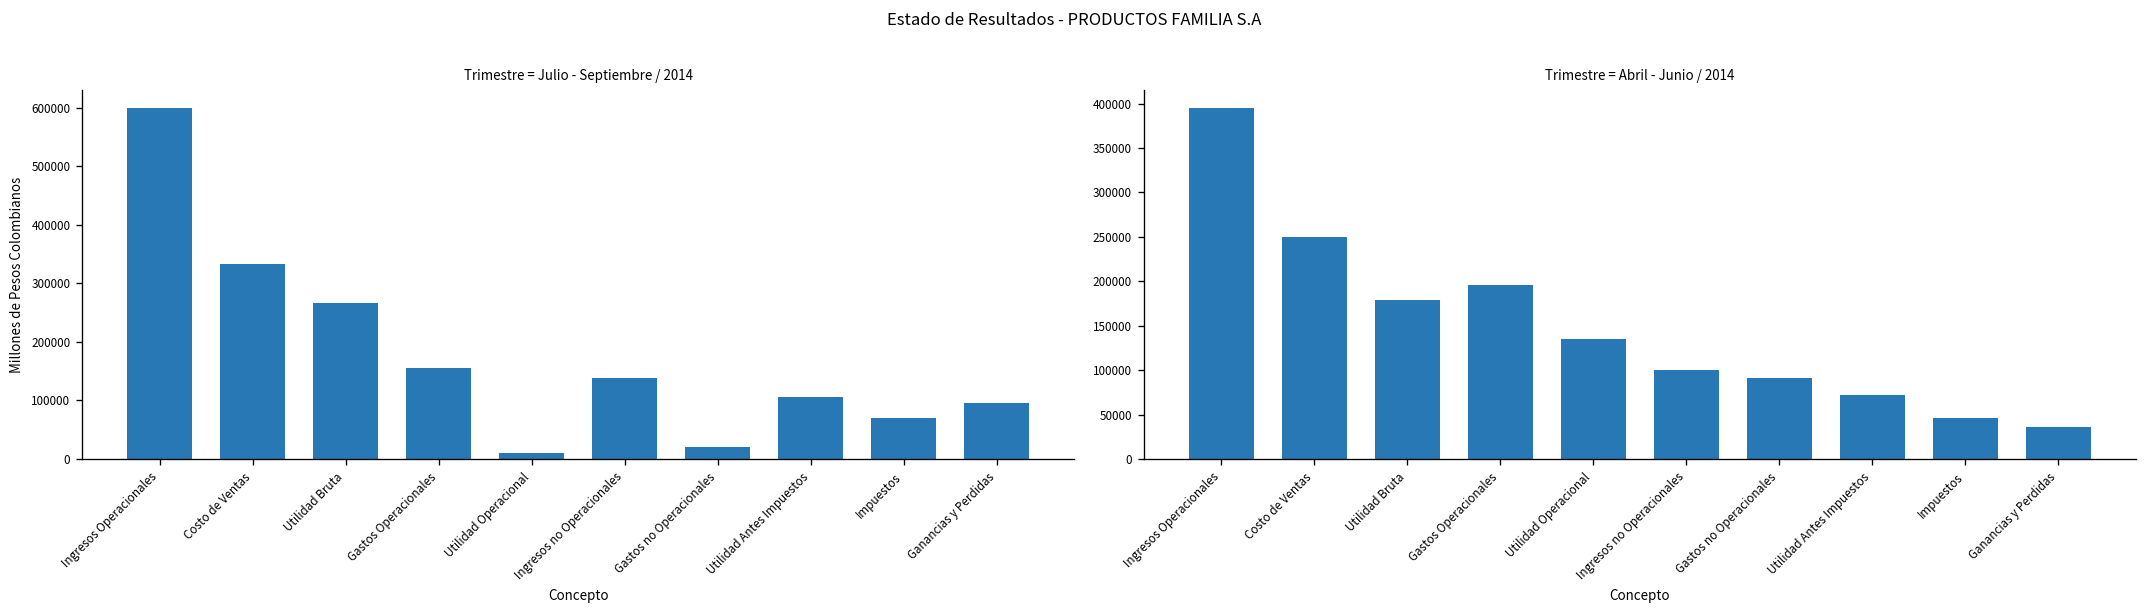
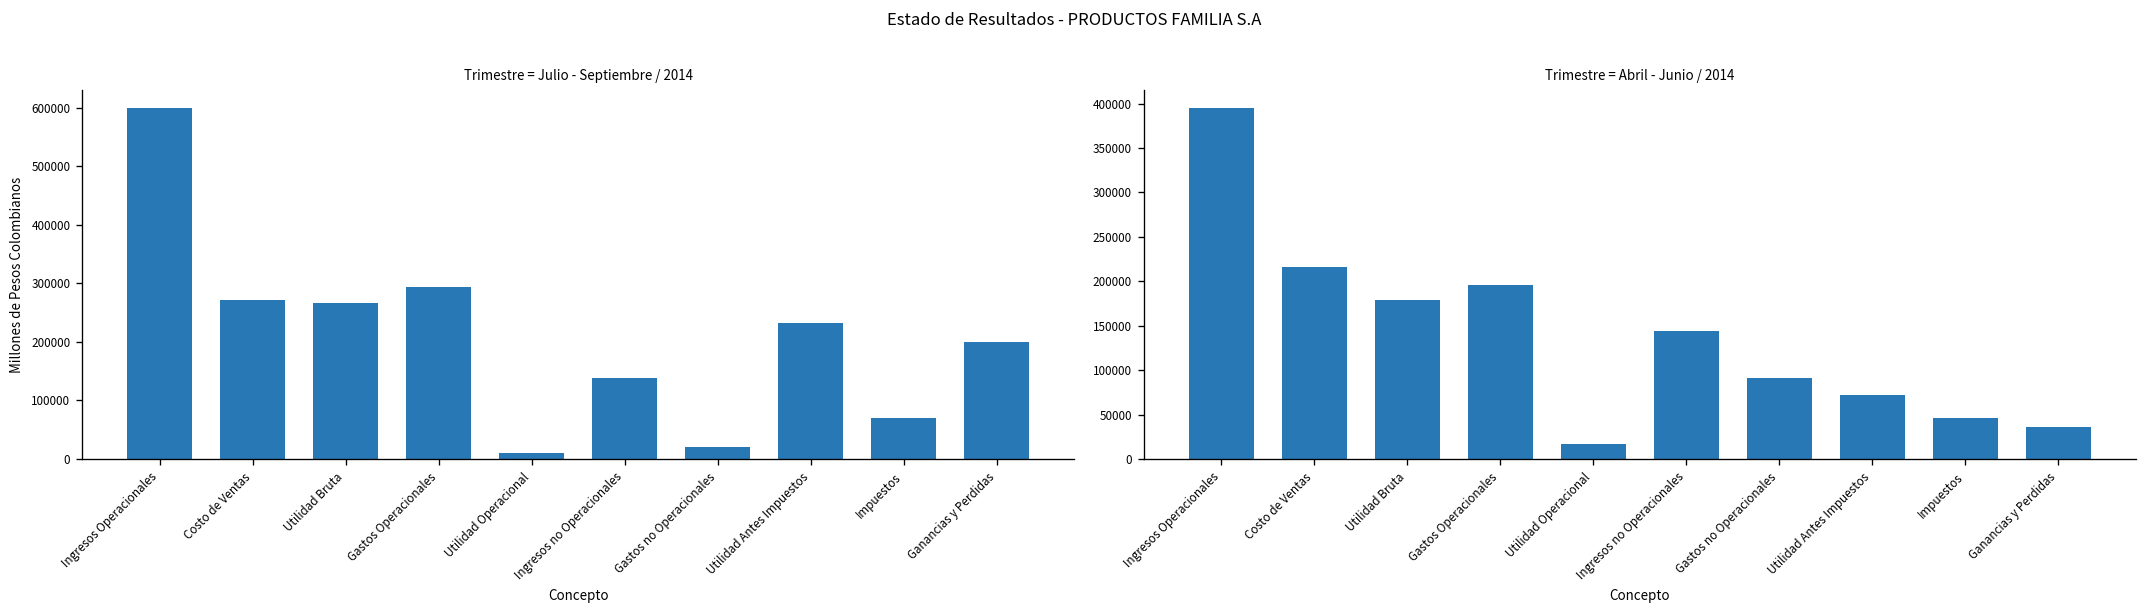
  {
    "Trimestre = Julio - Septiembre / 2014": {
      "Ingresos Operacionales": 600000,
-     "Costo de Ventas": 330000,
+     "Costo de Ventas": 270000,
      "Utilidad Bruta": 270000,
-     "Gastos Operacionales": 160000,
+     "Gastos Operacionales": 290000,
      "Utilidad Operacional": 10000,
      "Ingresos no Operacionales": 140000,
      "Gastos no Operacionales": 20000,
-     "Utilidad Antes Impuestos": 110000,
+     "Utilidad Antes Impuestos": 230000,
      "Impuestos": 70000,
-     "Ganancias y Perdidas": 100000
+     "Ganancias y Perdidas": 200000
    },
    "Trimestre = Abril - Junio / 2014": {
      "Ingresos Operacionales": 400000,
-     "Costo de Ventas": 250000,
+     "Costo de Ventas": 220000,
      "Utilidad Bruta": 180000,
      "Gastos Operacionales": 200000,
-     "Utilidad Operacional": 140000,
-     "Ingresos no Operacionales": 100000,
+     "Utilidad Operacional": 20000,
+     "Ingresos no Operacionales": 140000,
      "Gastos no Operacionales": 90000,
      "Utilidad Antes Impuestos": 70000,
      "Impuestos": 50000,
      "Ganancias y Perdidas": 40000
    }
  }
